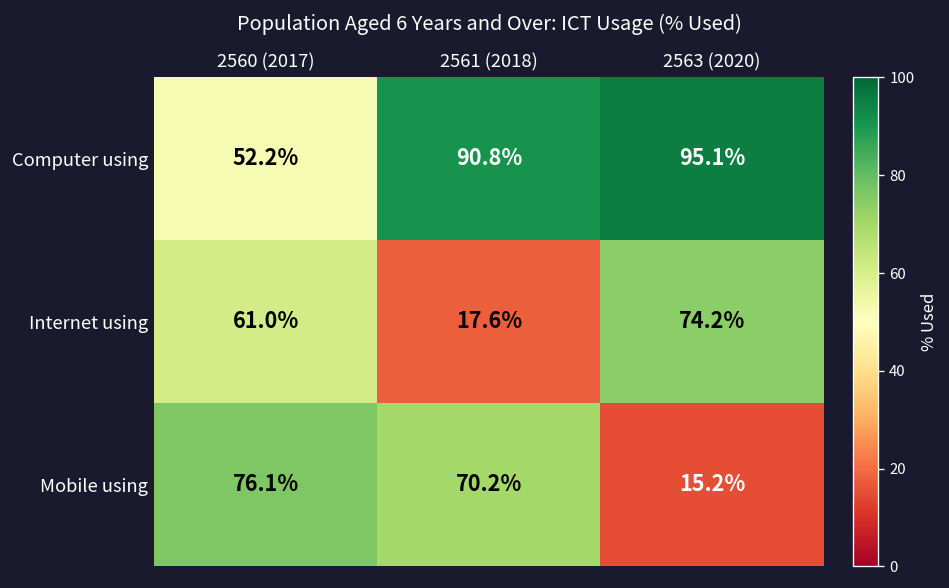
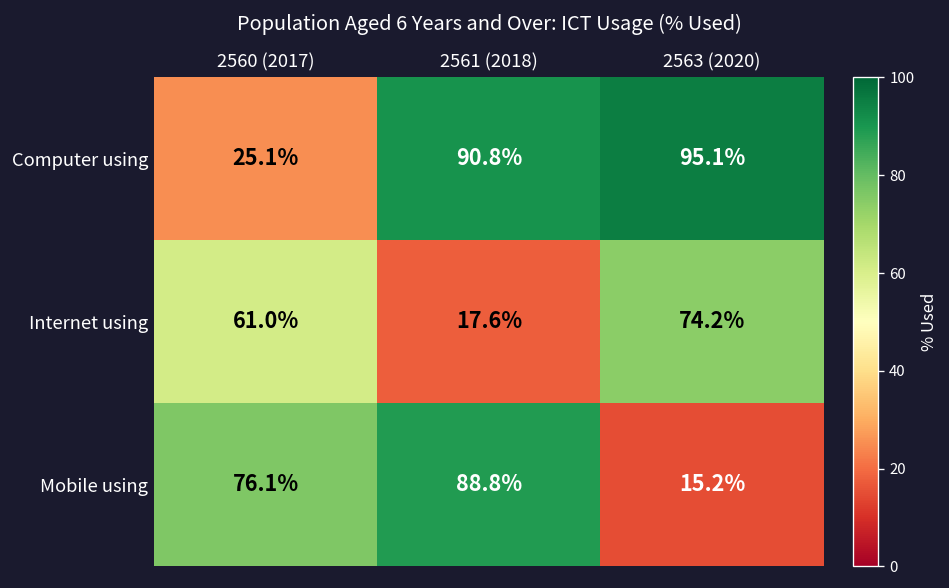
  {
    "Computer using": {
-     "2560 (2017)": "52.2%",
+     "2560 (2017)": "25.1%",
      "2561 (2018)": "90.8%",
      "2563 (2020)": "95.1%"
    },
    "Internet using": {
      "2560 (2017)": "61.0%",
      "2561 (2018)": "17.6%",
      "2563 (2020)": "74.2%"
    },
    "Mobile using": {
      "2560 (2017)": "76.1%",
-     "2561 (2018)": "70.2%",
+     "2561 (2018)": "88.8%",
      "2563 (2020)": "15.2%"
    }
  }
